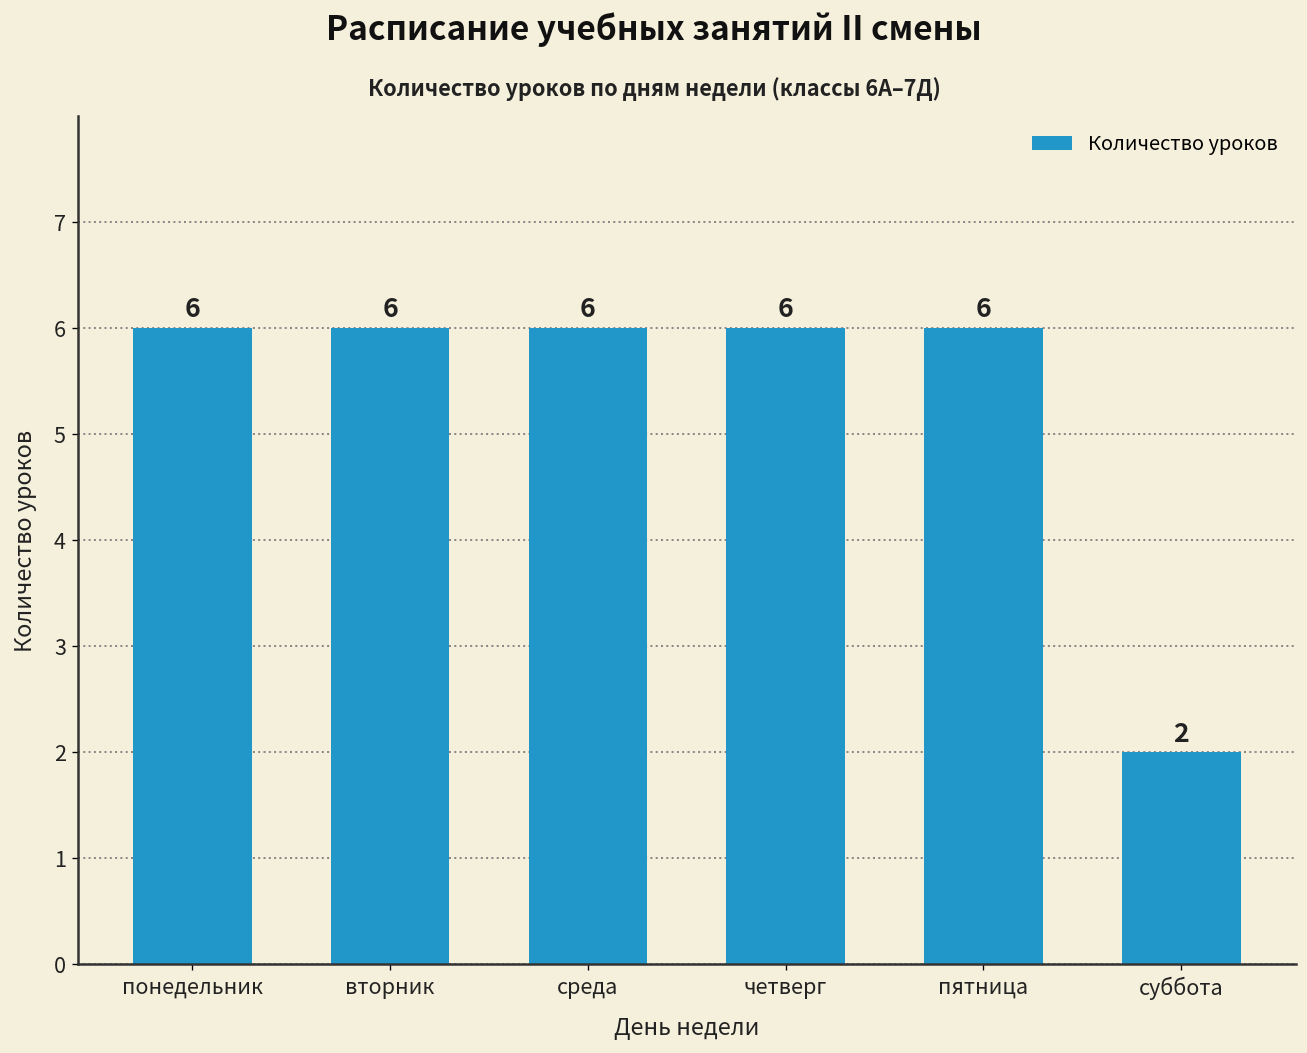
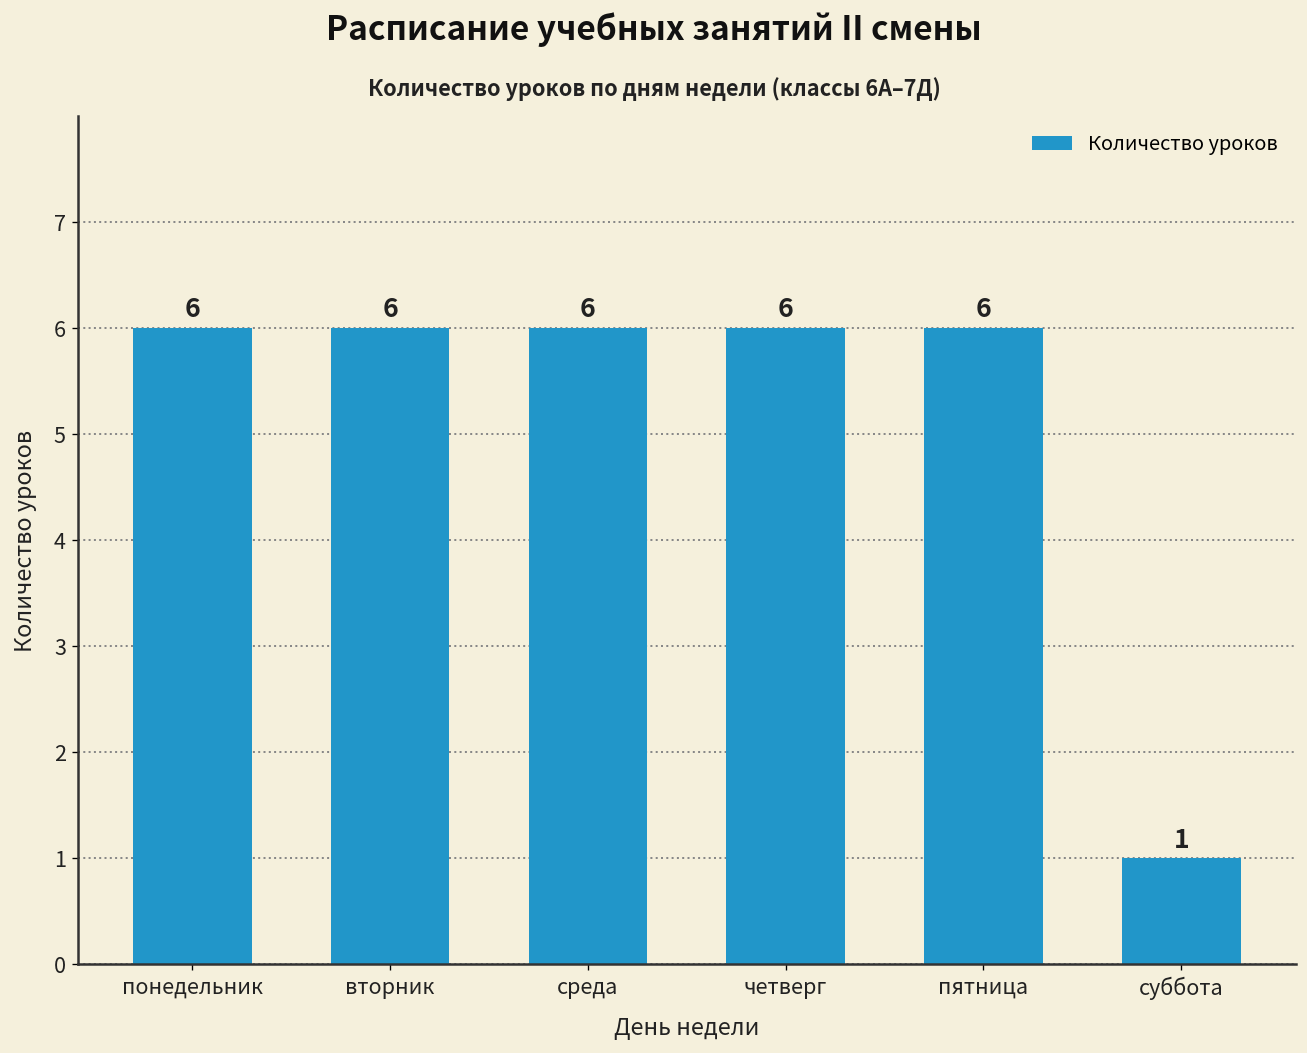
  {
    "понедельник": 6,
    "вторник": 6,
    "среда": 6,
    "четверг": 6,
    "пятница": 6,
-   "суббота": 2
+   "суббота": 1
  }
